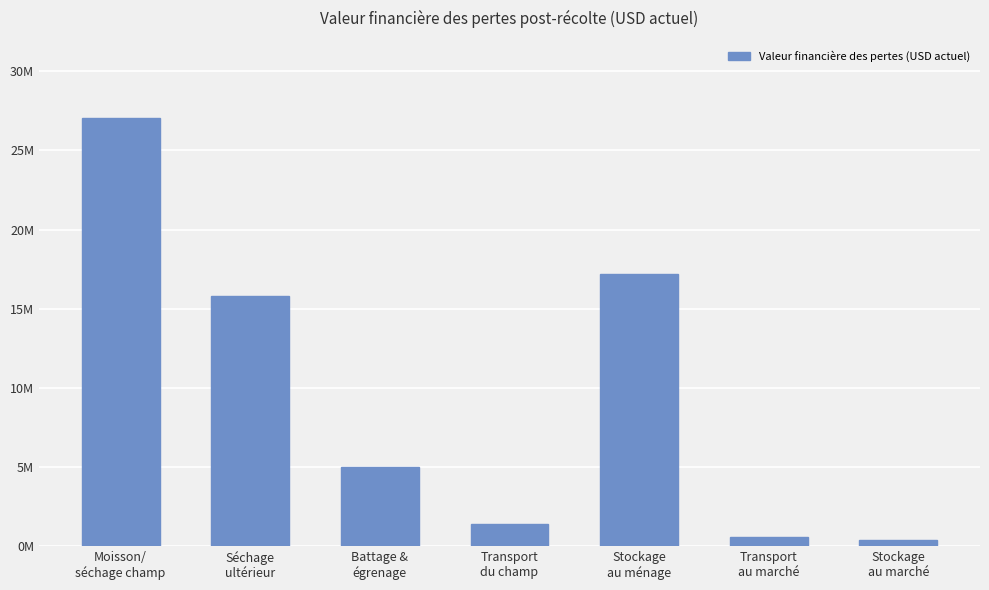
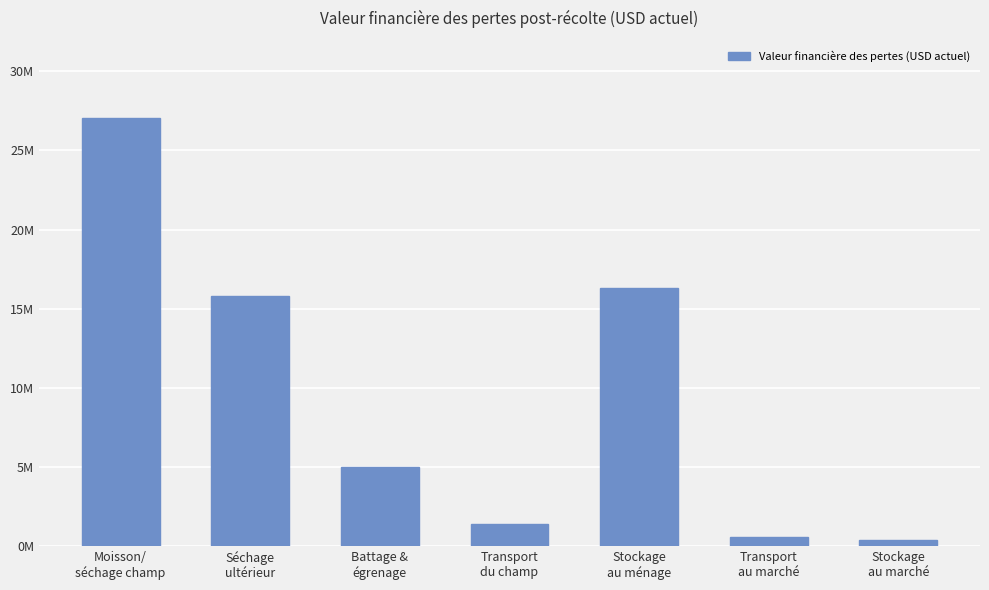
  {
    "Moisson/ séchage champ": 27100000,
    "Séchage ultérieur": 15800000,
    "Battage & égrenage": 5000000,
    "Transport du champ": 1400000,
-   "Stockage au ménage": 17200000,
+   "Stockage au ménage": 16300000,
    "Transport au marché": 600000,
    "Stockage au marché": 400000
  }
